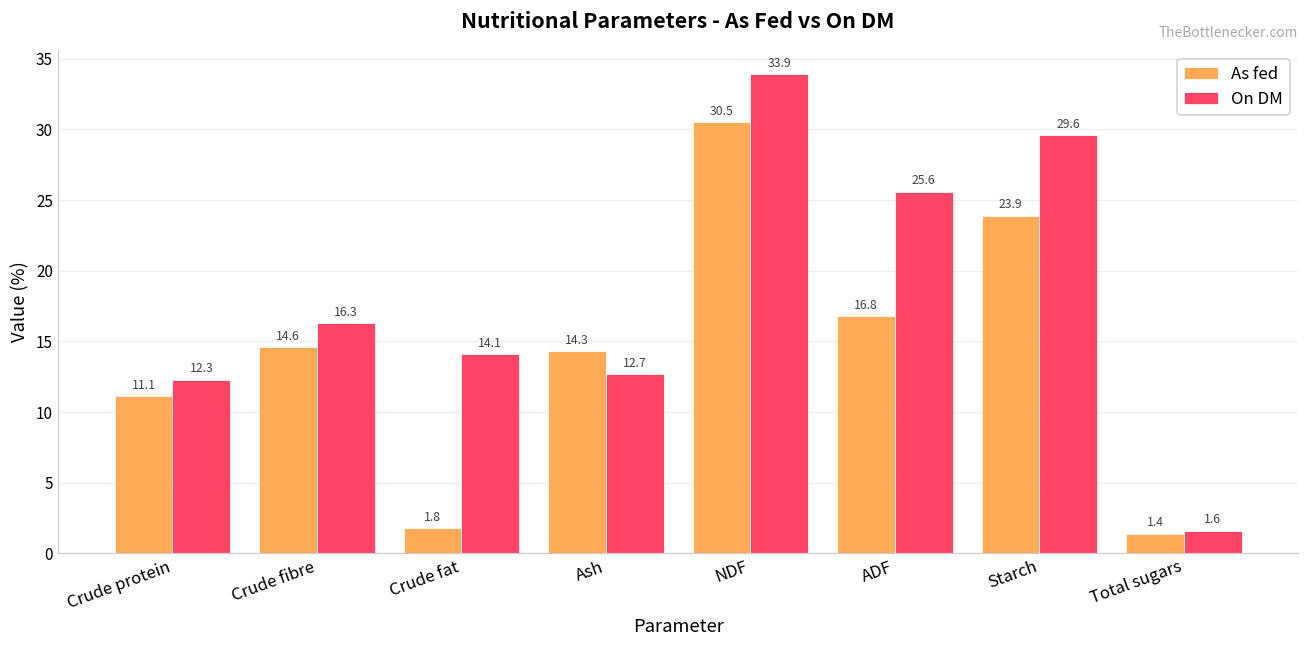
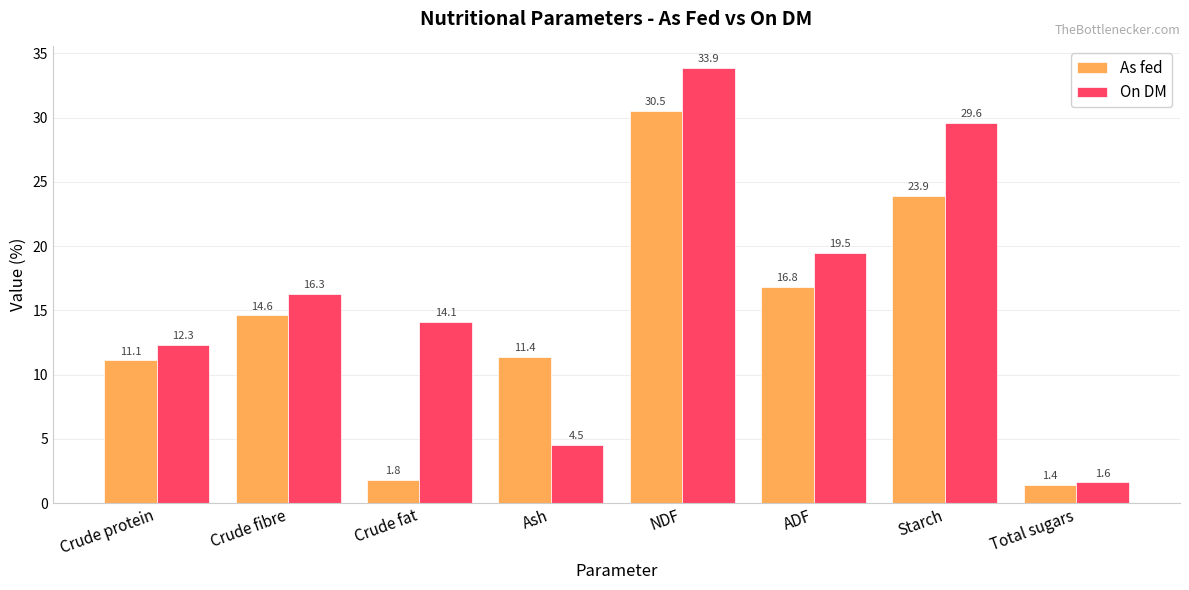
  {
    "As fed": {
      "Crude protein": 11.1,
      "Crude fibre": 14.6,
      "Crude fat": 1.8,
-     "Ash": 14.3,
+     "Ash": 11.4,
      "NDF": 30.5,
      "ADF": 16.8,
      "Starch": 23.9,
      "Total sugars": 1.4
    },
    "On DM": {
      "Crude protein": 12.3,
      "Crude fibre": 16.3,
      "Crude fat": 14.1,
-     "Ash": 12.7,
+     "Ash": 4.5,
      "NDF": 33.9,
-     "ADF": 25.6,
+     "ADF": 19.5,
      "Starch": 29.6,
      "Total sugars": 1.6
    }
  }
